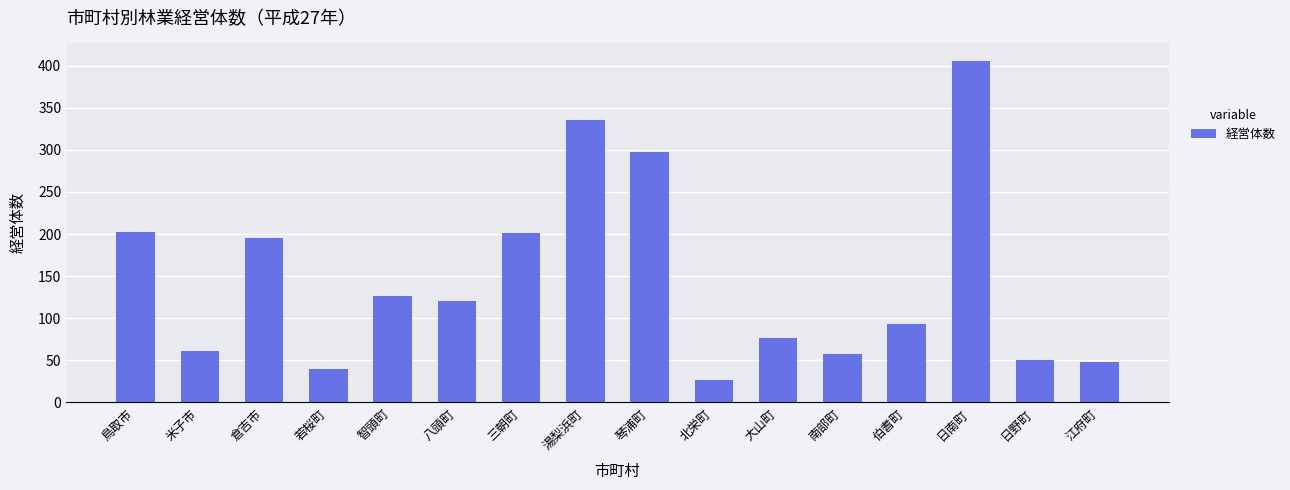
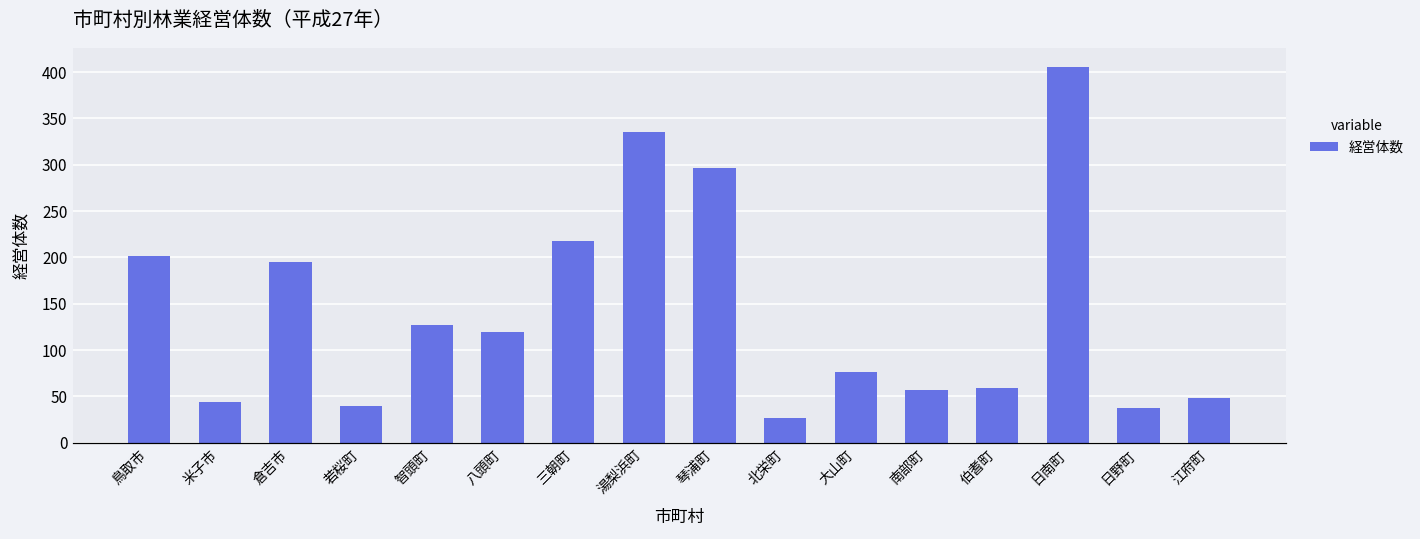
  {
    "鳥取市": 200,
-   "米子市": 60,
+   "米子市": 40,
    "倉吉市": 200,
    "若桜町": 40,
    "智頭町": 130,
    "八頭町": 120,
-   "三朝町": 200,
+   "三朝町": 220,
    "湯梨浜町": 340,
    "琴浦町": 300,
    "北栄町": 30,
    "大山町": 80,
    "南部町": 60,
-   "伯耆町": 90,
+   "伯耆町": 60,
    "日南町": 410,
-   "日野町": 50,
+   "日野町": 40,
    "江府町": 50
  }
